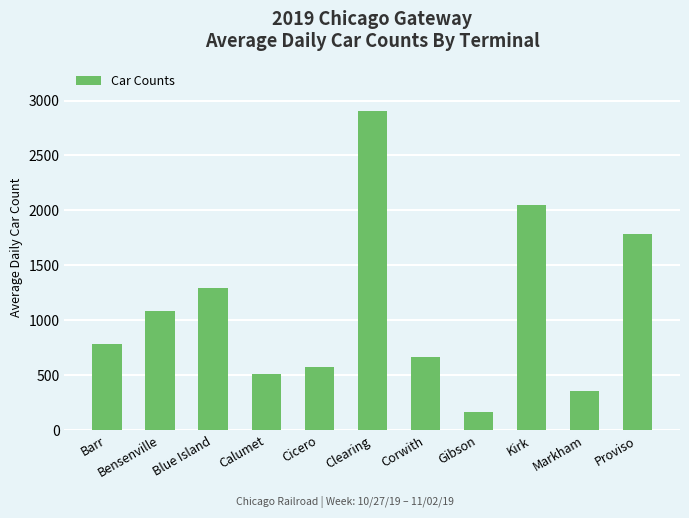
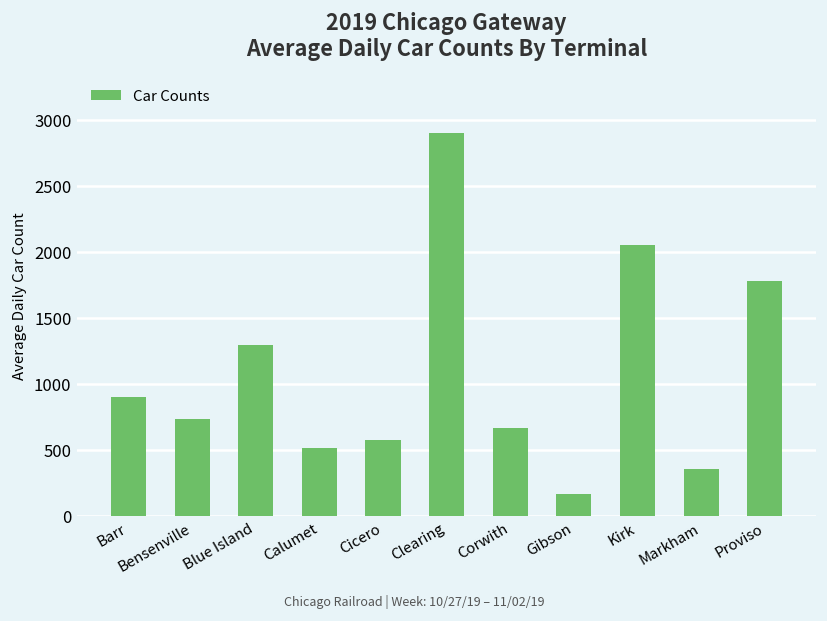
  {
-   "Barr": 790,
-   "Bensenville": 1090,
+   "Barr": 900,
+   "Bensenville": 730,
    "Blue Island": 1290,
    "Calumet": 520,
    "Cicero": 570,
    "Clearing": 2900,
    "Corwith": 660,
    "Gibson": 160,
    "Kirk": 2050,
    "Markham": 360,
    "Proviso": 1780
  }
